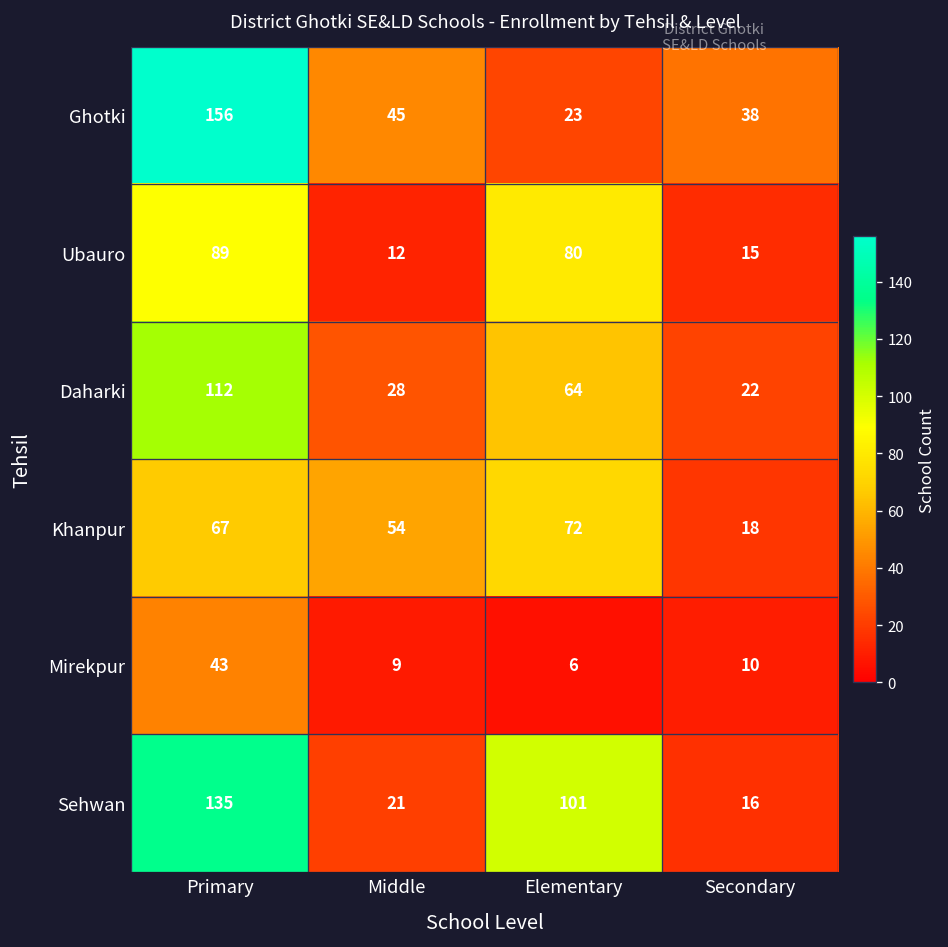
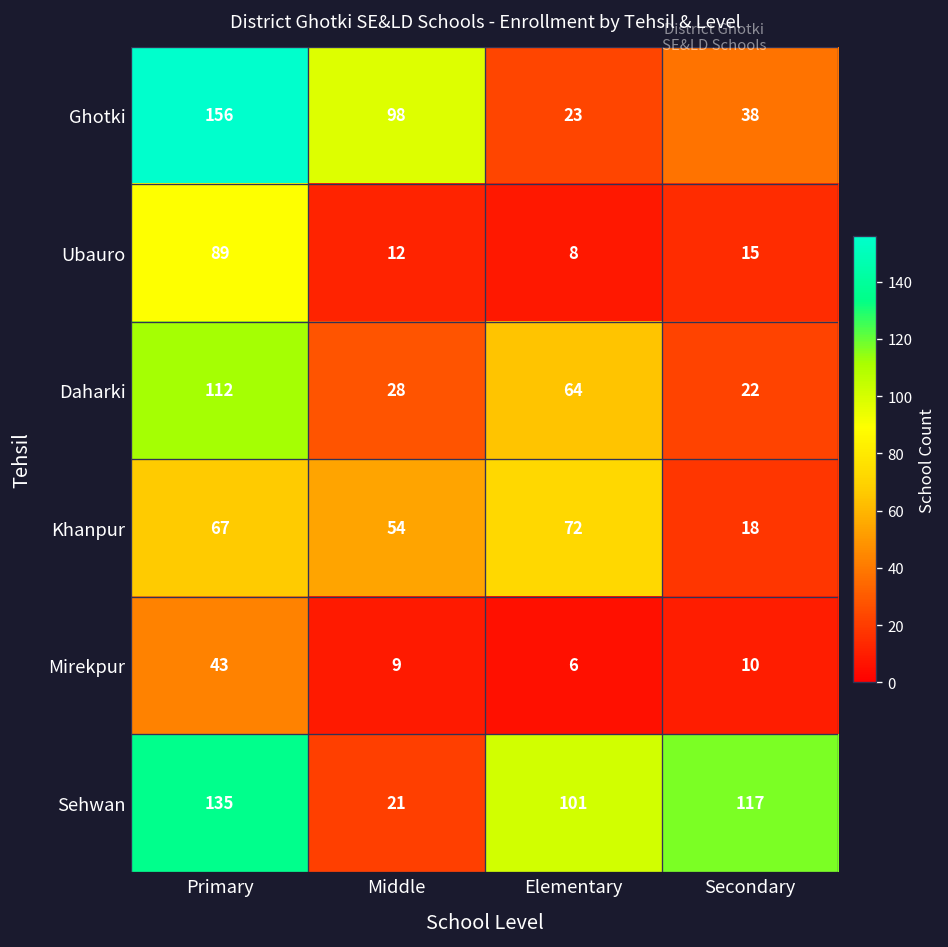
  {
    "Ghotki": {
      "Primary": 156,
-     "Middle": 45,
+     "Middle": 98,
      "Elementary": 23,
      "Secondary": 38
    },
    "Ubauro": {
      "Primary": 89,
      "Middle": 12,
-     "Elementary": 80,
+     "Elementary": 8,
      "Secondary": 15
    },
    "Daharki": {
      "Primary": 112,
      "Middle": 28,
      "Elementary": 64,
      "Secondary": 22
    },
    "Khanpur": {
      "Primary": 67,
      "Middle": 54,
      "Elementary": 72,
      "Secondary": 18
    },
    "Mirekpur": {
      "Primary": 43,
      "Middle": 9,
      "Elementary": 6,
      "Secondary": 10
    },
    "Sehwan": {
      "Primary": 135,
      "Middle": 21,
      "Elementary": 101,
-     "Secondary": 16
+     "Secondary": 117
    }
  }
